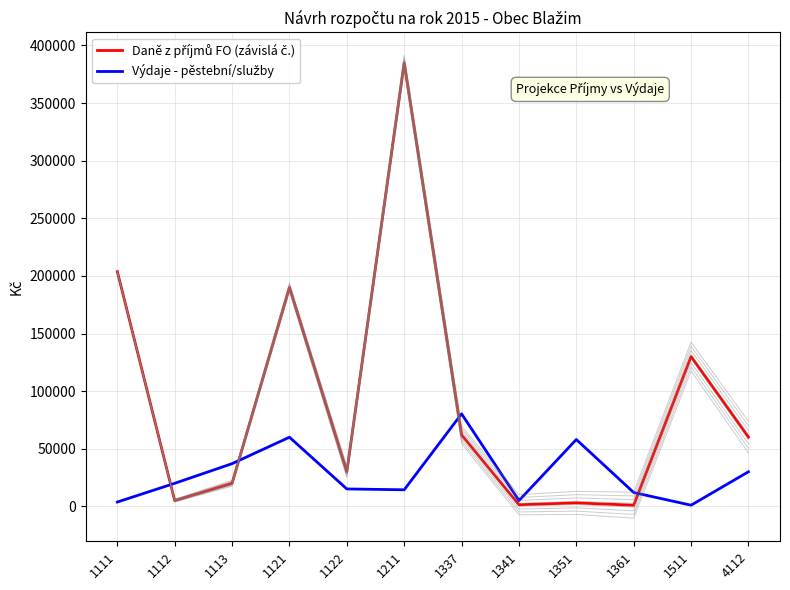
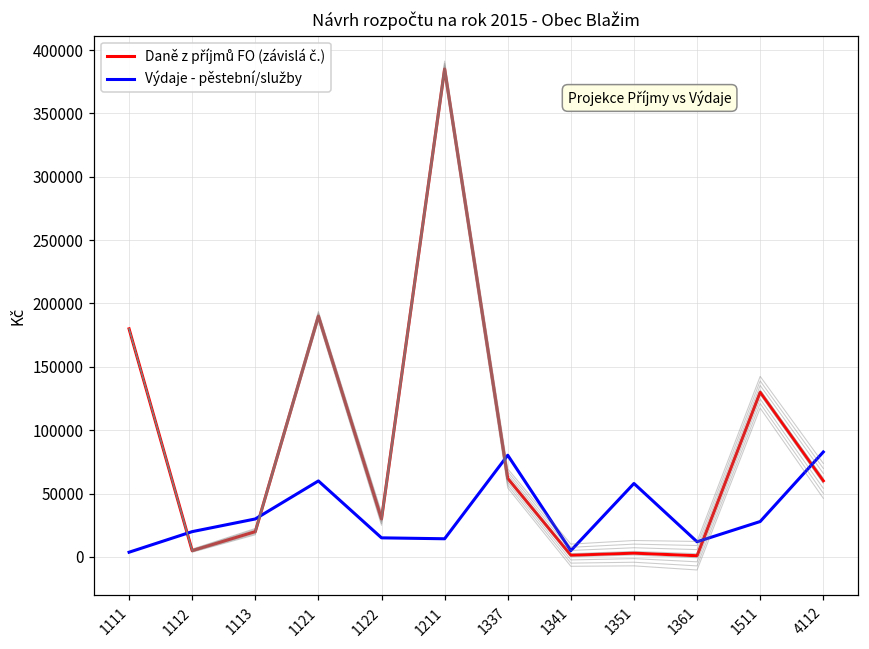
  {
    "Daně z příjmů FO (závislá č.)": {
-     "1111": 204000
+     "1111": 180000
    },
    "Výdaje - pěstební/služby": {
      "1111": 4000,
      "1112": 20000,
-     "1113": 37000,
+     "1113": 30000,
      "1121": 60000,
      "1122": 15000,
      "1211": 14000,
      "1337": 80000,
      "1351": 58000,
-     "1511": 1000,
-     "4112": 30000
+     "1511": 28000,
+     "4112": 83000
    }
  }
